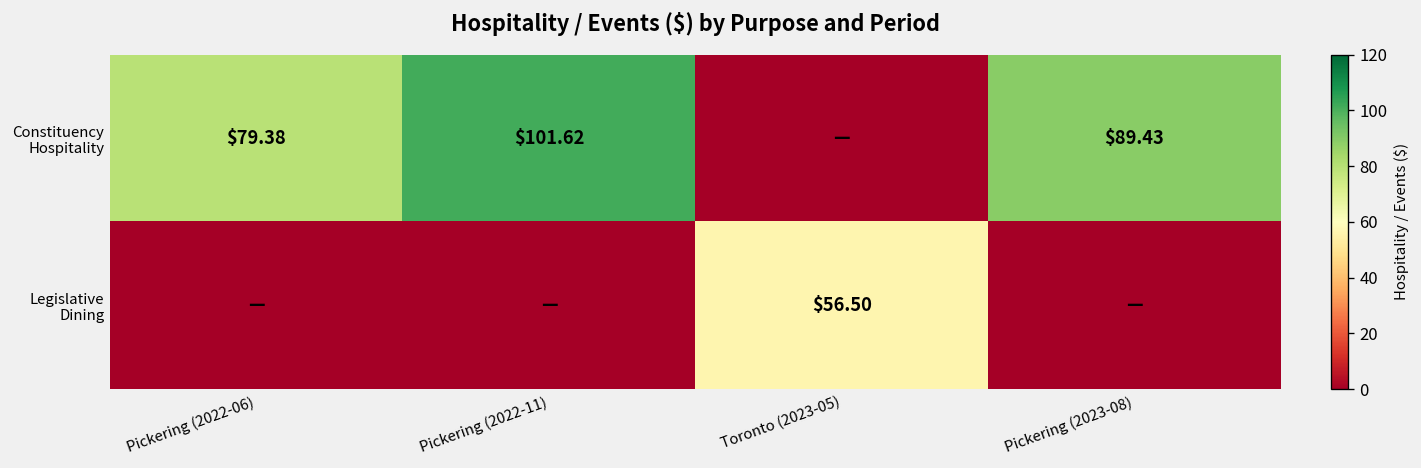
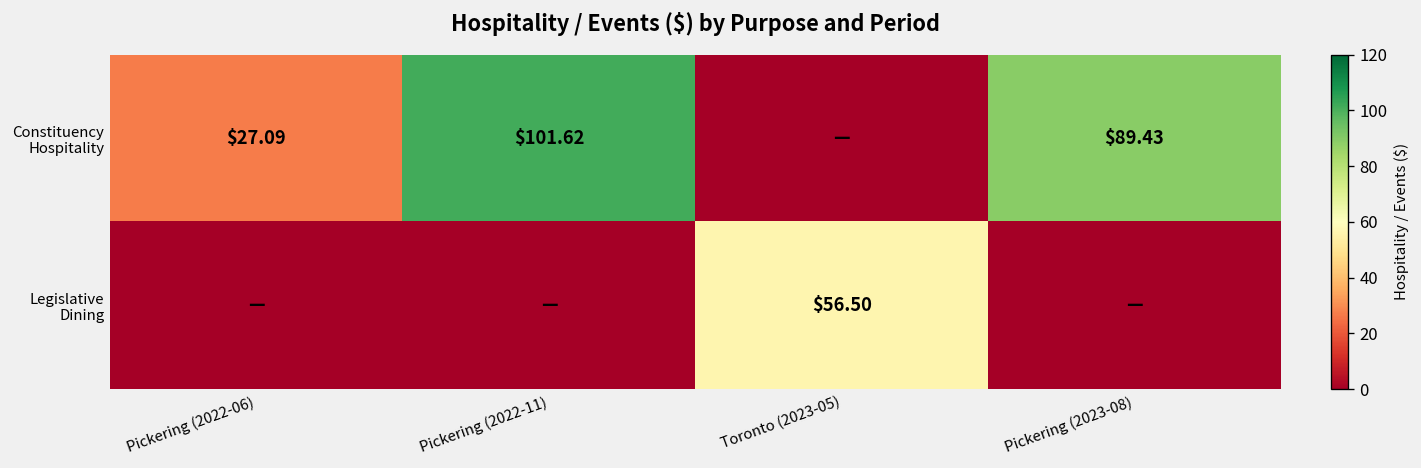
  {
    "Constituency Hospitality": {
-     "Pickering (2022-06)": "$79.38",
+     "Pickering (2022-06)": "$27.09",
      "Pickering (2022-11)": "$101.62",
      "Pickering (2023-08)": "$89.43"
    },
    "Legislative Dining": {
      "Toronto (2023-05)": "$56.50"
    }
  }
